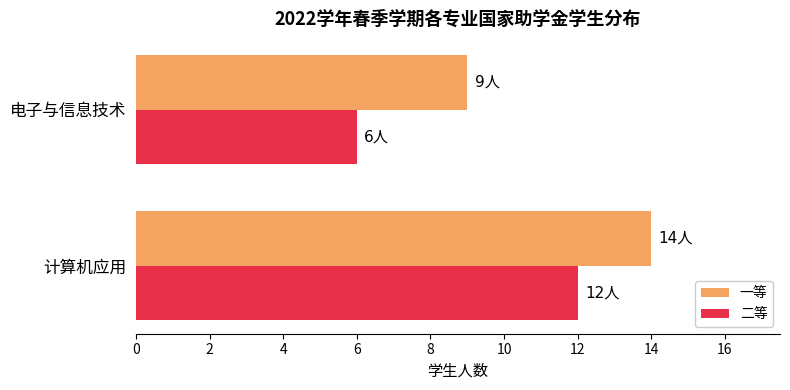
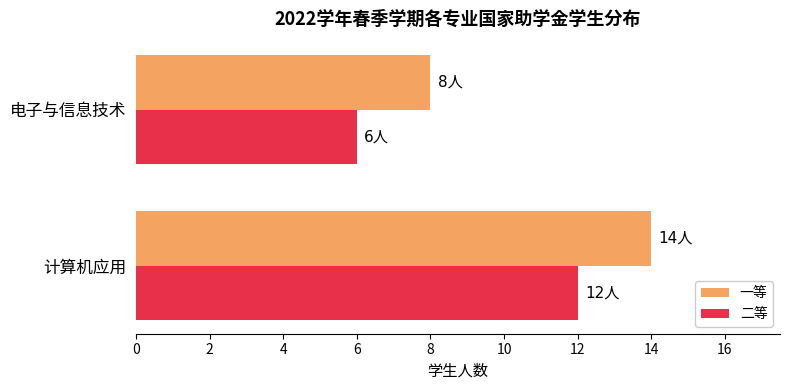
  {
    "一等": {
-     "电子与信息技术": "9人",
+     "电子与信息技术": "8人",
      "计算机应用": "14人"
    },
    "二等": {
      "电子与信息技术": "6人",
      "计算机应用": "12人"
    }
  }
